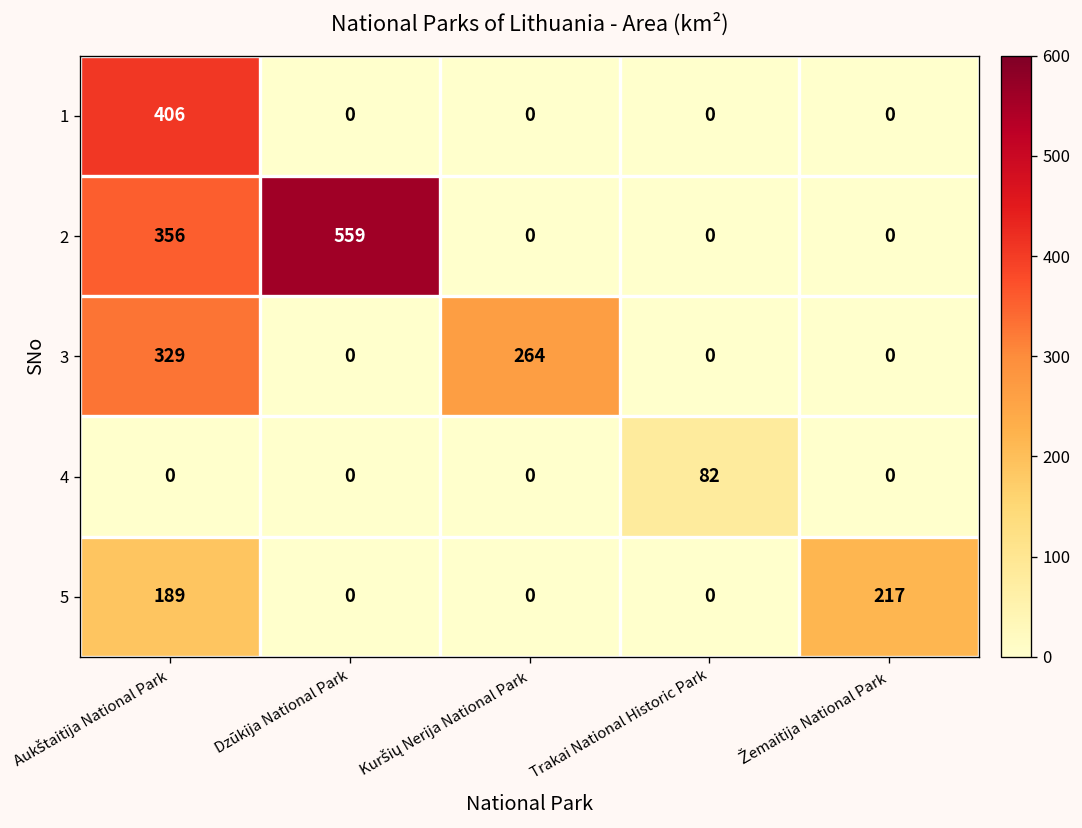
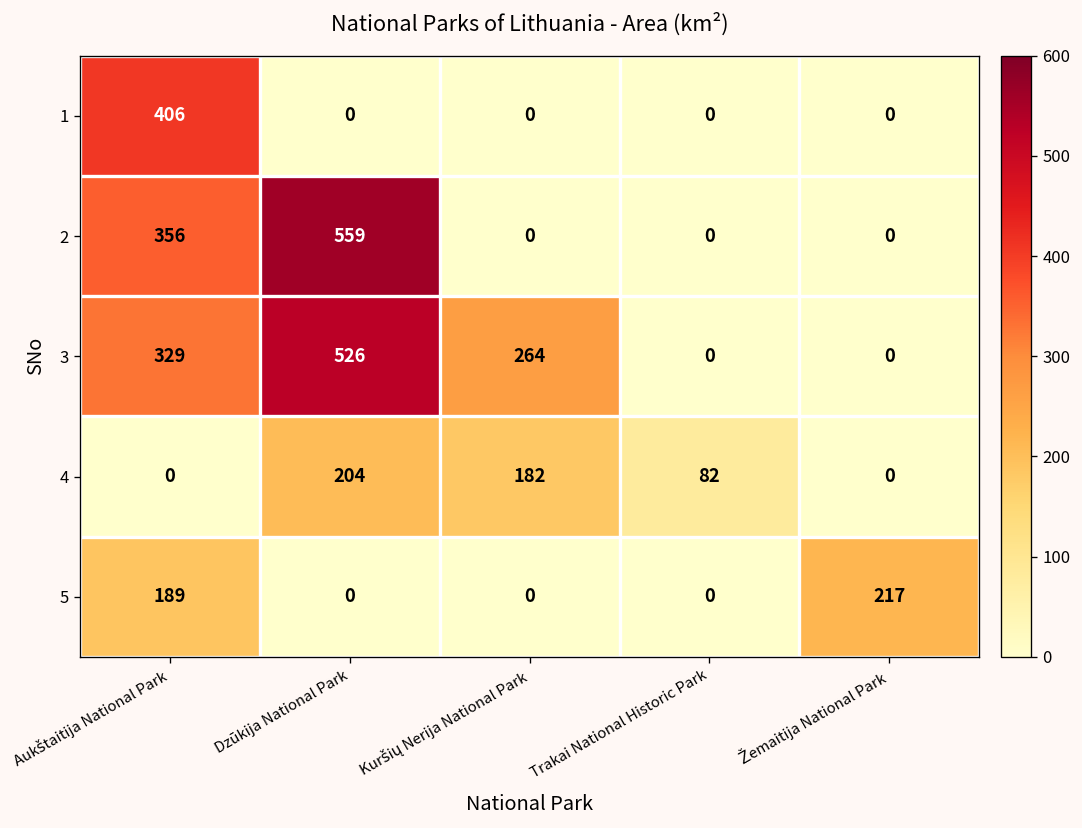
  {
    "1": {
      "Aukštaitija National Park": 406,
      "Dzūkija National Park": 0,
      "Kuršių Nerija National Park": 0,
      "Trakai National Historic Park": 0,
      "Žemaitija National Park": 0
    },
    "2": {
      "Aukštaitija National Park": 356,
      "Dzūkija National Park": 559,
      "Kuršių Nerija National Park": 0,
      "Trakai National Historic Park": 0,
      "Žemaitija National Park": 0
    },
    "3": {
      "Aukštaitija National Park": 329,
-     "Dzūkija National Park": 0,
+     "Dzūkija National Park": 526,
      "Kuršių Nerija National Park": 264,
      "Trakai National Historic Park": 0,
      "Žemaitija National Park": 0
    },
    "4": {
      "Aukštaitija National Park": 0,
-     "Dzūkija National Park": 0,
-     "Kuršių Nerija National Park": 0,
+     "Dzūkija National Park": 204,
+     "Kuršių Nerija National Park": 182,
      "Trakai National Historic Park": 82,
      "Žemaitija National Park": 0
    },
    "5": {
      "Aukštaitija National Park": 189,
      "Dzūkija National Park": 0,
      "Kuršių Nerija National Park": 0,
      "Trakai National Historic Park": 0,
      "Žemaitija National Park": 217
    }
  }
